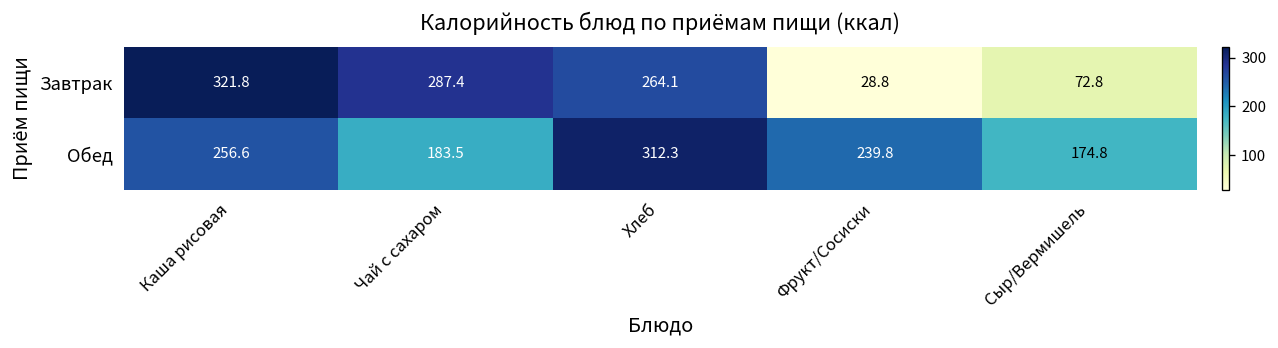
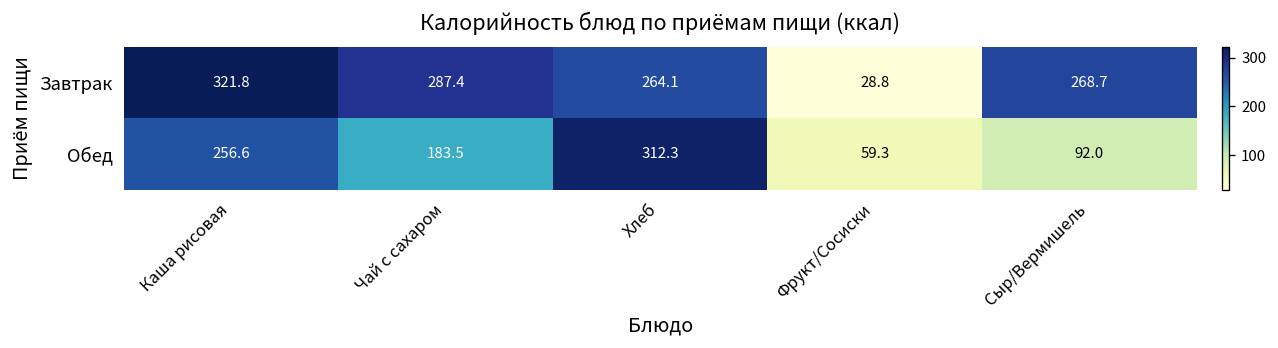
  {
    "Завтрак": {
      "Каша рисовая": 321.8,
      "Чай с сахаром": 287.4,
      "Хлеб": 264.1,
      "Фрукт/Сосиски": 28.8,
-     "Сыр/Вермишель": 72.8
+     "Сыр/Вермишель": 268.7
    },
    "Обед": {
      "Каша рисовая": 256.6,
      "Чай с сахаром": 183.5,
      "Хлеб": 312.3,
-     "Фрукт/Сосиски": 239.8,
-     "Сыр/Вермишель": 174.8
+     "Фрукт/Сосиски": 59.3,
+     "Сыр/Вермишель": 92.0
    }
  }
